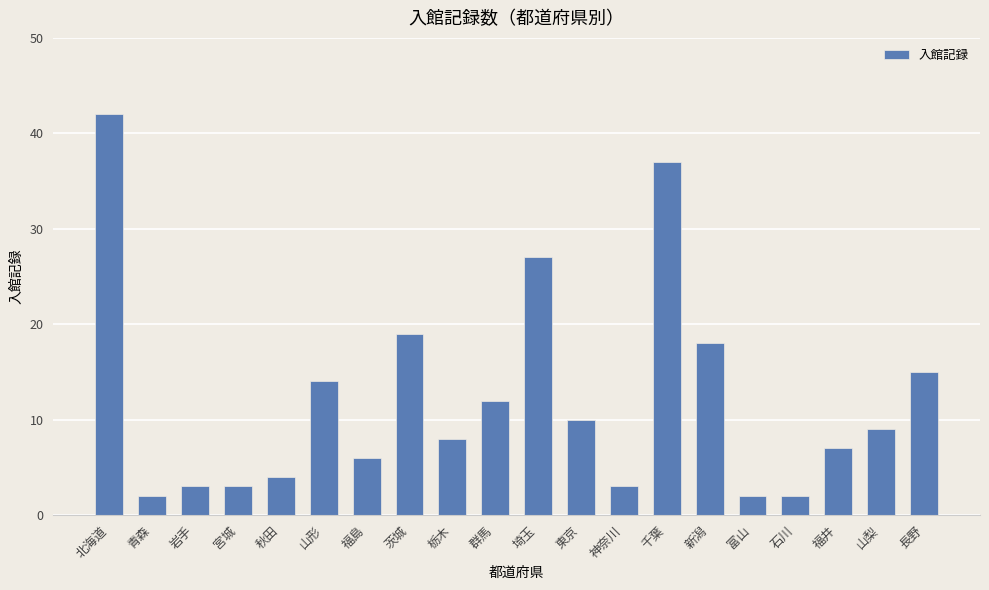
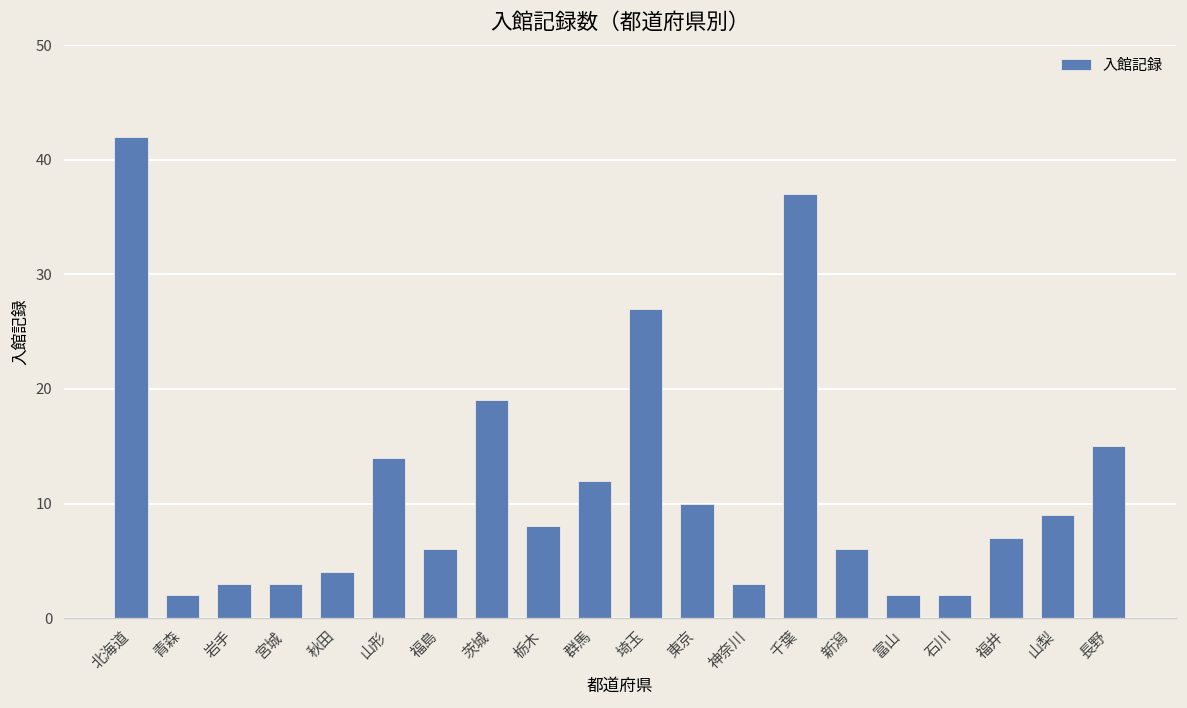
  {
    "北海道": 42,
    "青森": 2,
    "岩手": 3,
    "宮城": 3,
    "秋田": 4,
    "山形": 14,
    "福島": 6,
    "茨城": 19,
    "栃木": 8,
    "群馬": 12,
    "埼玉": 27,
    "東京": 10,
    "神奈川": 3,
    "千葉": 37,
-   "新潟": 18,
+   "新潟": 6,
    "富山": 2,
    "石川": 2,
    "福井": 7,
    "山梨": 9,
    "長野": 15
  }
